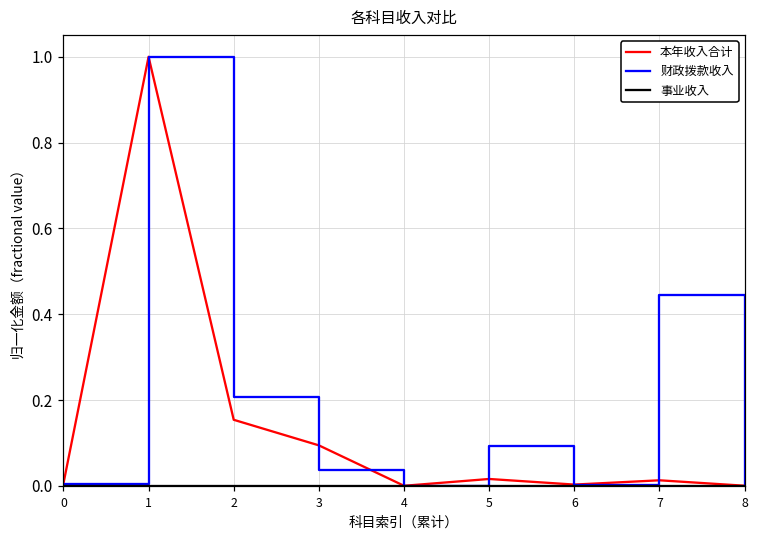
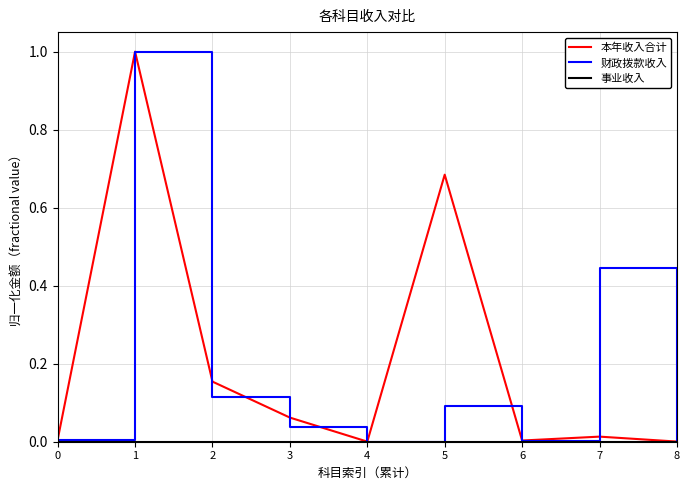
  {
    "本年收入合计": {
      "2": 0.15,
-     "3": 0.09,
-     "5": 0.02,
+     "3": 0.06,
+     "5": 0.68,
      "7": 0.01
    },
    "财政拨款收入": {
-     "2": 0.21,
+     "2": 0.11,
      "3": 0.04,
      "5": 0.09,
      "7": 0.44
    },
    "事业收入": {
      "1": 0.00,
      "2": 0.00,
      "3": 0.00,
      "5": 0.00,
      "7": 0.00
    }
  }
